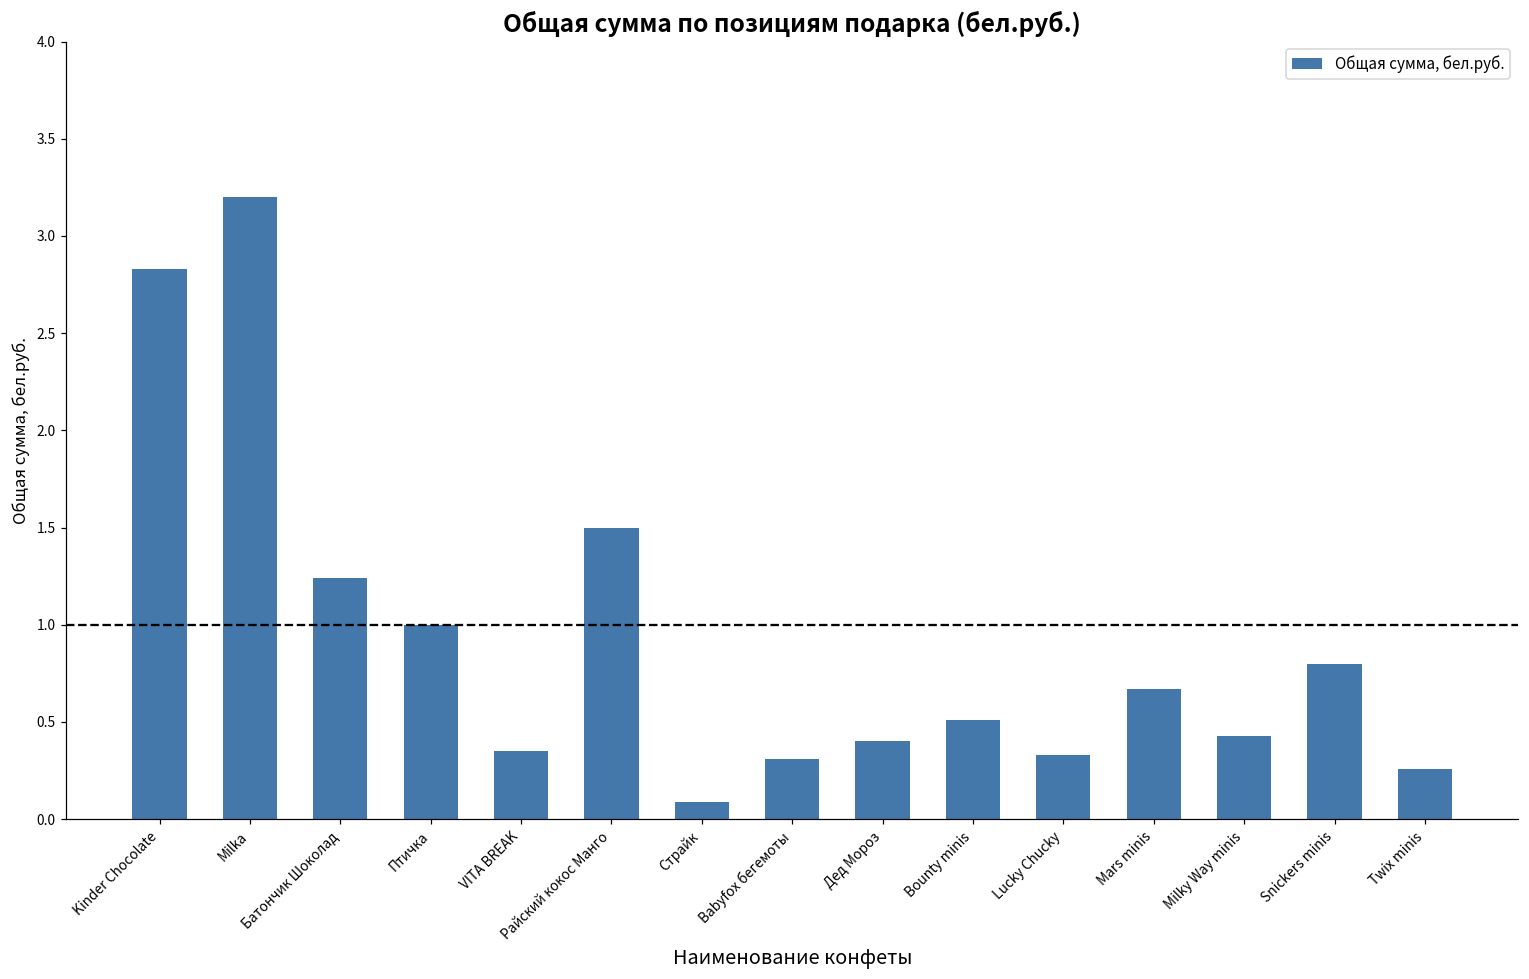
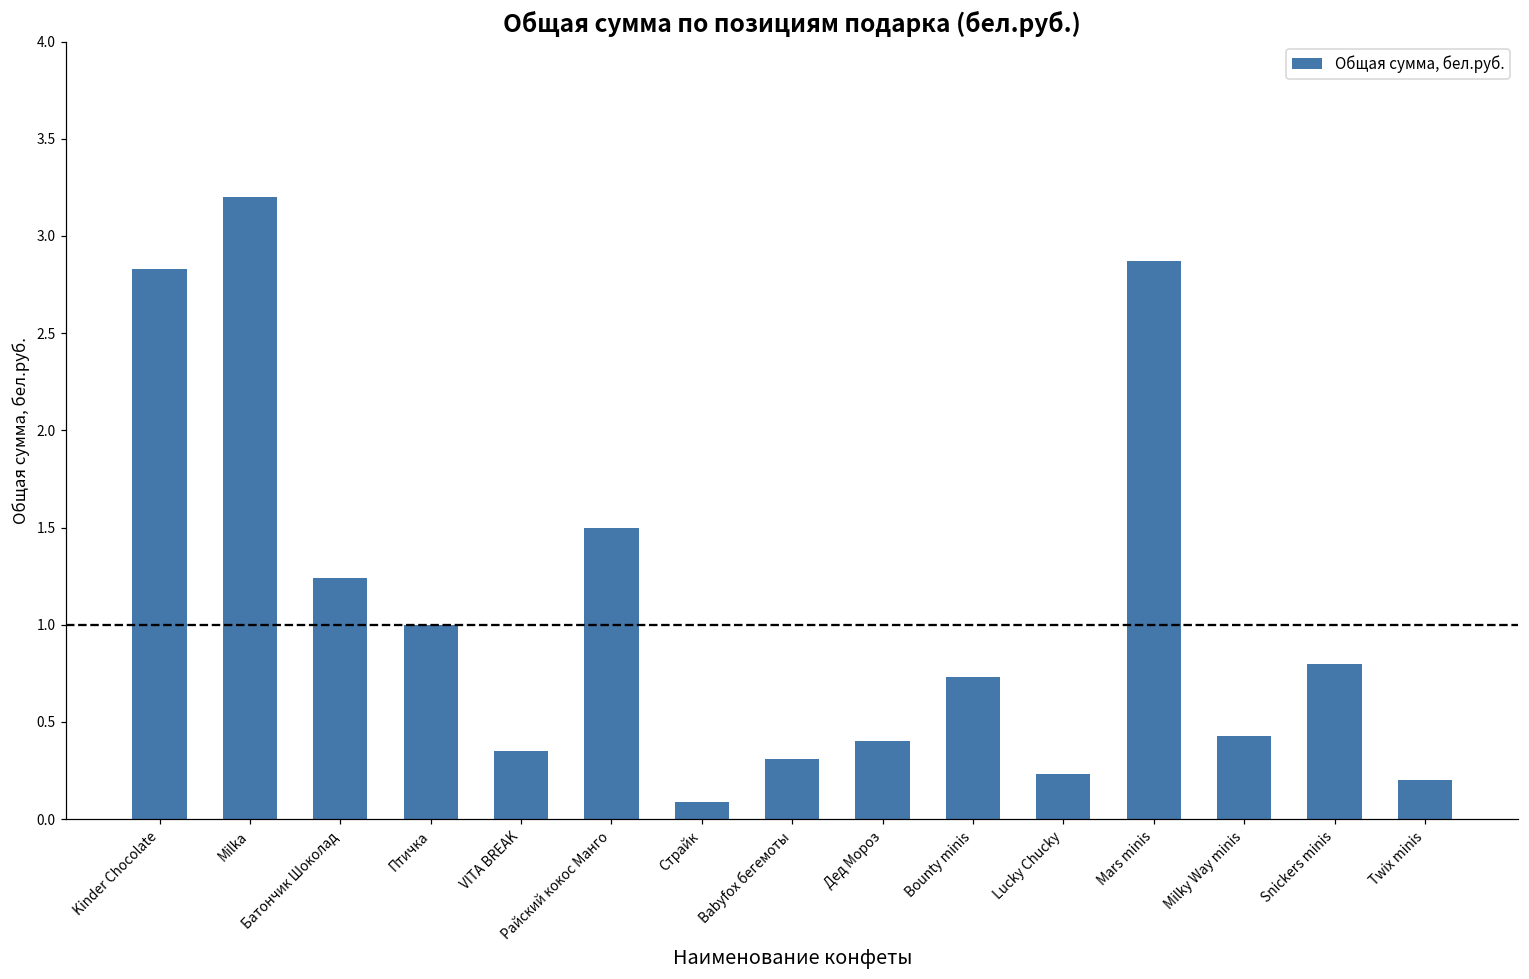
  {
    "Kinder Chocolate": 2.83,
    "Milka": 3.20,
    "Батончик Шоколад": 1.24,
    "Птичка": 1.00,
    "VITA BREAK": 0.35,
    "Райский кокос Манго": 1.50,
    "Страйк": 0.09,
    "Babyfox бегемоты": 0.31,
    "Дед Мороз": 0.40,
-   "Bounty minis": 0.51,
-   "Lucky Chucky": 0.33,
-   "Mars minis": 0.67,
+   "Bounty minis": 0.73,
+   "Lucky Chucky": 0.23,
+   "Mars minis": 2.87,
    "Milky Way minis": 0.43,
    "Snickers minis": 0.80,
-   "Twix minis": 0.26
+   "Twix minis": 0.20
  }
